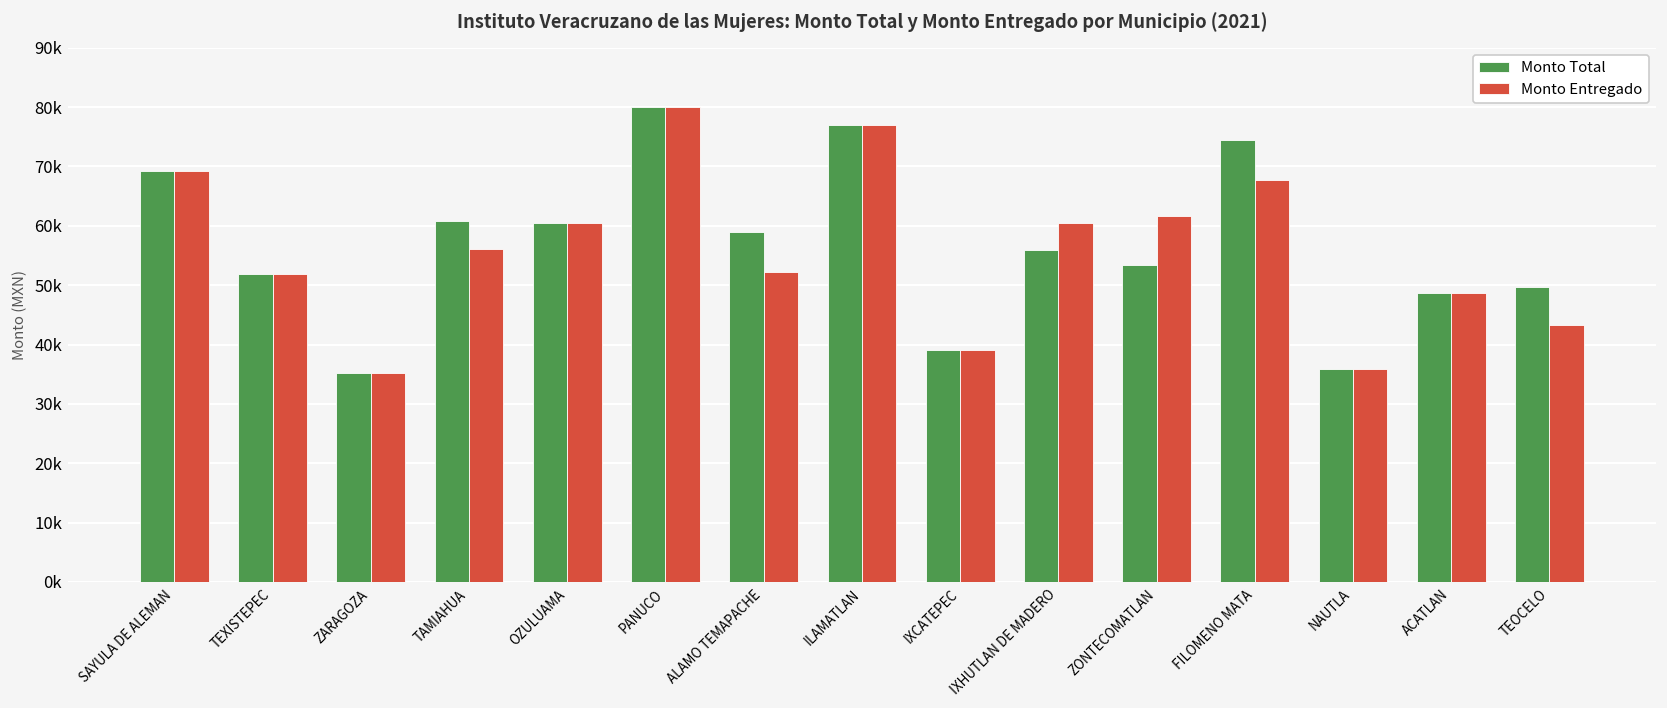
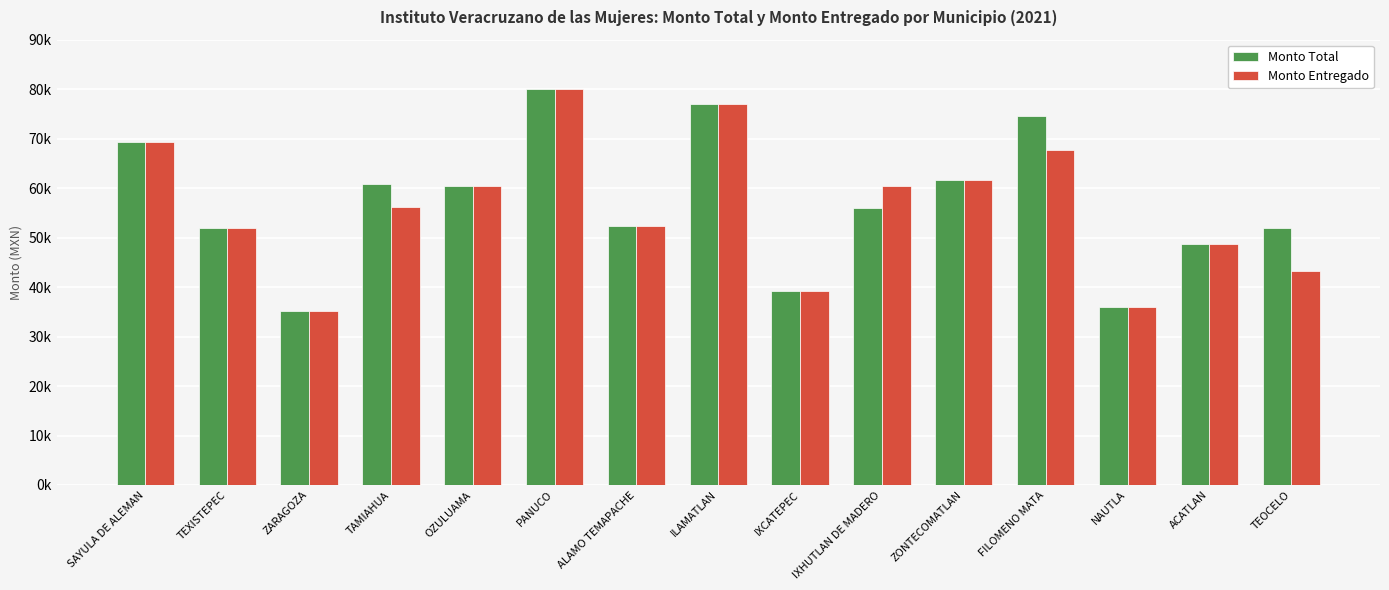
  {
    "Monto Total": {
      "SAYULA DE ALEMAN": 69000,
      "TEXISTEPEC": 52000,
      "ZARAGOZA": 35000,
      "TAMIAHUA": 61000,
      "OZULUAMA": 60000,
      "PANUCO": 80000,
-     "ALAMO TEMAPACHE": 59000,
+     "ALAMO TEMAPACHE": 52000,
      "ILAMATLAN": 77000,
      "IXCATEPEC": 39000,
      "IXHUTLAN DE MADERO": 56000,
-     "ZONTECOMATLAN": 53000,
+     "ZONTECOMATLAN": 62000,
      "FILOMENO MATA": 74000,
      "NAUTLA": 36000,
      "ACATLAN": 49000,
-     "TEOCELO": 50000
+     "TEOCELO": 52000
    },
    "Monto Entregado": {
      "SAYULA DE ALEMAN": 69000,
      "TEXISTEPEC": 52000,
      "ZARAGOZA": 35000,
      "TAMIAHUA": 56000,
      "OZULUAMA": 60000,
      "PANUCO": 80000,
      "ALAMO TEMAPACHE": 52000,
      "ILAMATLAN": 77000,
      "IXCATEPEC": 39000,
      "IXHUTLAN DE MADERO": 61000,
      "ZONTECOMATLAN": 62000,
      "FILOMENO MATA": 68000,
      "NAUTLA": 36000,
      "ACATLAN": 49000,
      "TEOCELO": 43000
    }
  }
